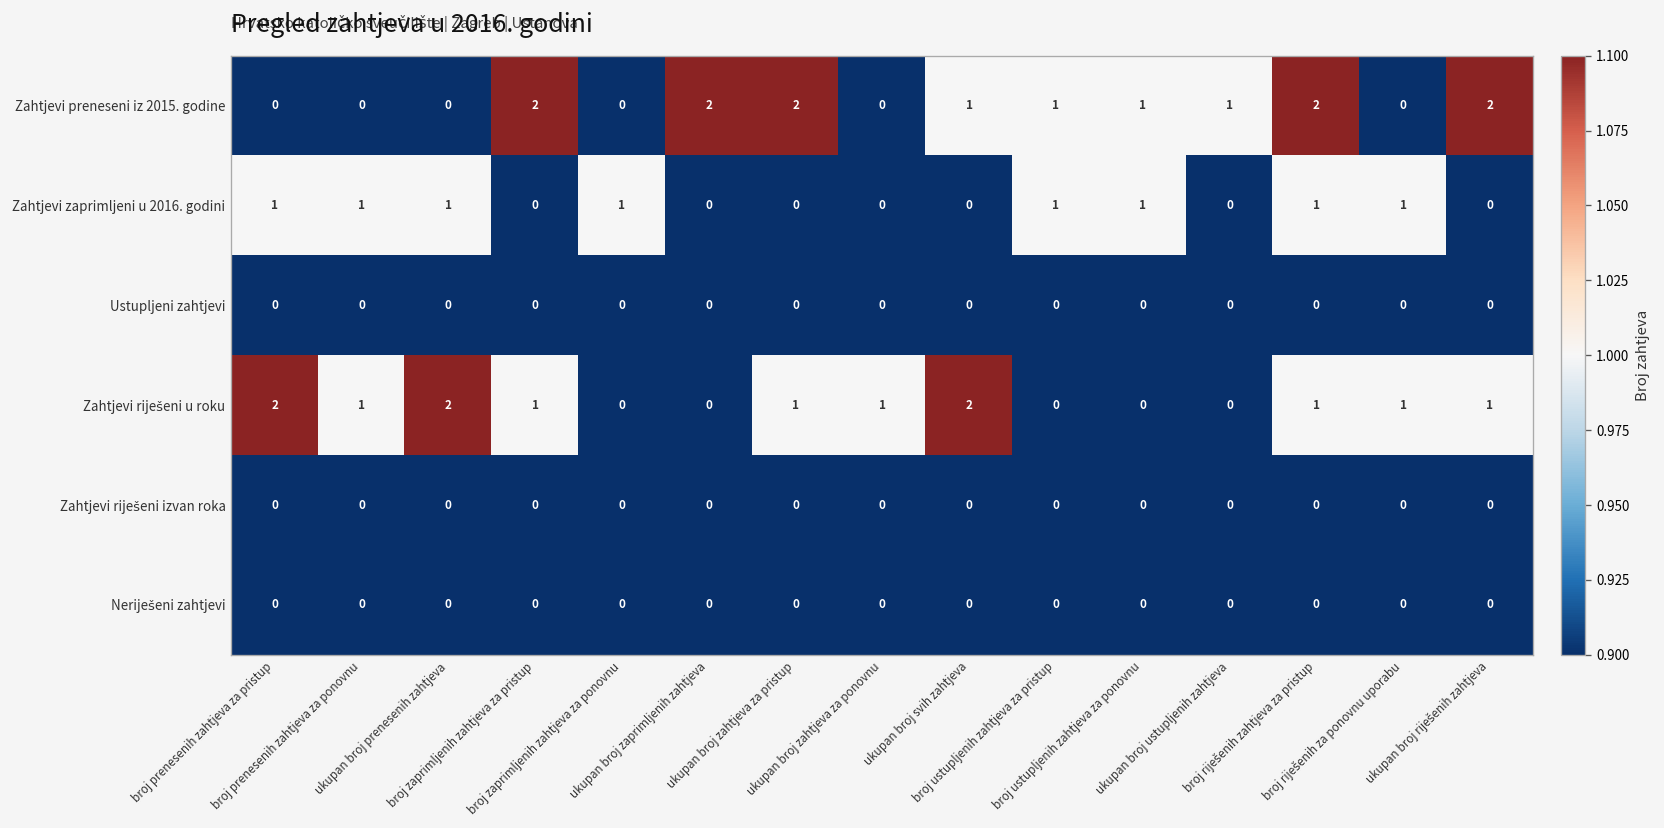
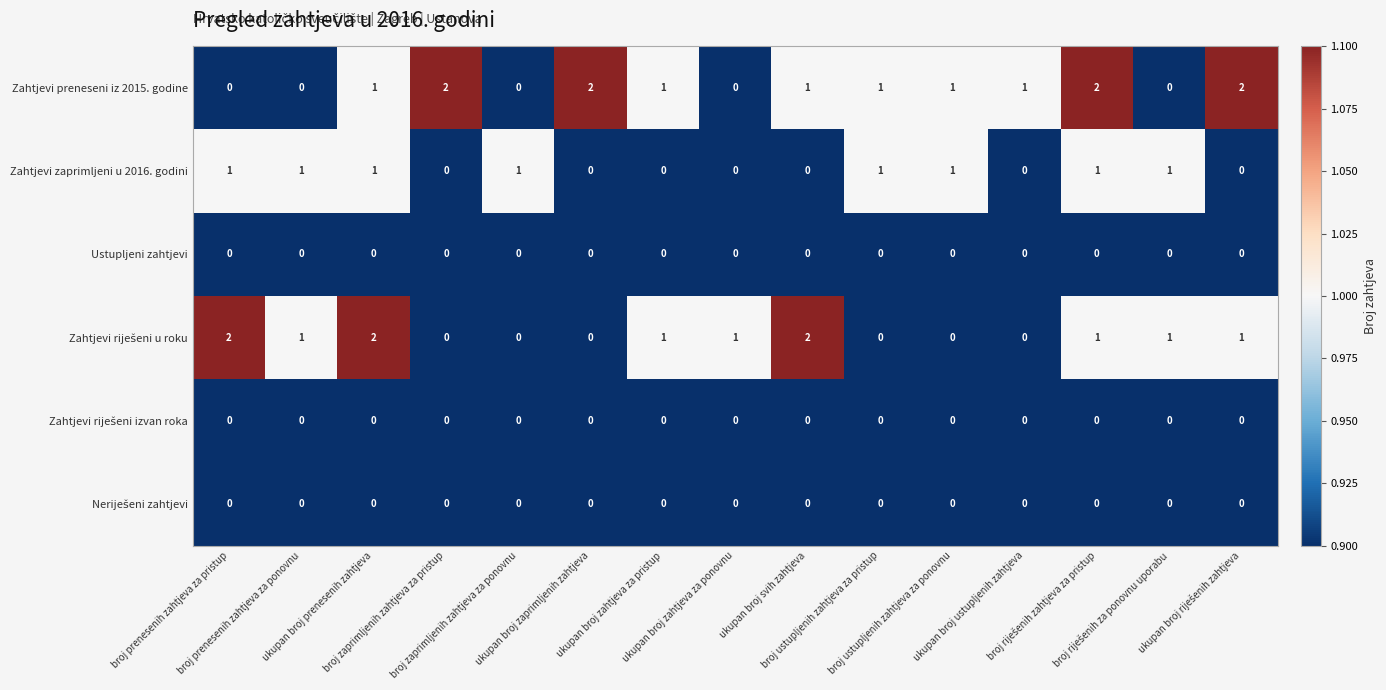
  {
    "Zahtjevi preneseni iz 2015. godine": {
      "broj prenesenih zahtjeva za pristup": 0,
      "broj prenesenih zahtjeva za ponovnu": 0,
-     "ukupan broj prenesenih zahtjeva": 0,
+     "ukupan broj prenesenih zahtjeva": 1,
      "broj zaprimljenih zahtjeva za pristup": 2,
      "broj zaprimljenih zahtjeva za ponovnu": 0,
      "ukupan broj zaprimljenih zahtjeva": 2,
-     "ukupan broj zahtjeva za pristup": 2,
+     "ukupan broj zahtjeva za pristup": 1,
      "ukupan broj zahtjeva za ponovnu": 0,
      "ukupan broj svih zahtjeva": 1,
      "broj ustupljenih zahtjeva za pristup": 1,
      "broj ustupljenih zahtjeva za ponovnu": 1,
      "ukupan broj ustupljenih zahtjeva": 1,
      "broj riješenih zahtjeva za pristup": 2,
      "broj riješenih za ponovnu uporabu": 0,
      "ukupan broj riješenih zahtjeva": 2
    },
    "Zahtjevi zaprimljeni u 2016. godini": {
      "broj prenesenih zahtjeva za pristup": 1,
      "broj prenesenih zahtjeva za ponovnu": 1,
      "ukupan broj prenesenih zahtjeva": 1,
      "broj zaprimljenih zahtjeva za pristup": 0,
      "broj zaprimljenih zahtjeva za ponovnu": 1,
      "ukupan broj zaprimljenih zahtjeva": 0,
      "ukupan broj zahtjeva za pristup": 0,
      "ukupan broj zahtjeva za ponovnu": 0,
      "ukupan broj svih zahtjeva": 0,
      "broj ustupljenih zahtjeva za pristup": 1,
      "broj ustupljenih zahtjeva za ponovnu": 1,
      "ukupan broj ustupljenih zahtjeva": 0,
      "broj riješenih zahtjeva za pristup": 1,
      "broj riješenih za ponovnu uporabu": 1,
      "ukupan broj riješenih zahtjeva": 0
    },
    "Ustupljeni zahtjevi": {
      "broj prenesenih zahtjeva za pristup": 0,
      "broj prenesenih zahtjeva za ponovnu": 0,
      "ukupan broj prenesenih zahtjeva": 0,
      "broj zaprimljenih zahtjeva za pristup": 0,
      "broj zaprimljenih zahtjeva za ponovnu": 0,
      "ukupan broj zaprimljenih zahtjeva": 0,
      "ukupan broj zahtjeva za pristup": 0,
      "ukupan broj zahtjeva za ponovnu": 0,
      "ukupan broj svih zahtjeva": 0,
      "broj ustupljenih zahtjeva za pristup": 0,
      "broj ustupljenih zahtjeva za ponovnu": 0,
      "ukupan broj ustupljenih zahtjeva": 0,
      "broj riješenih zahtjeva za pristup": 0,
      "broj riješenih za ponovnu uporabu": 0,
      "ukupan broj riješenih zahtjeva": 0
    },
    "Zahtjevi riješeni u roku": {
      "broj prenesenih zahtjeva za pristup": 2,
      "broj prenesenih zahtjeva za ponovnu": 1,
      "ukupan broj prenesenih zahtjeva": 2,
-     "broj zaprimljenih zahtjeva za pristup": 1,
+     "broj zaprimljenih zahtjeva za pristup": 0,
      "broj zaprimljenih zahtjeva za ponovnu": 0,
      "ukupan broj zaprimljenih zahtjeva": 0,
      "ukupan broj zahtjeva za pristup": 1,
      "ukupan broj zahtjeva za ponovnu": 1,
      "ukupan broj svih zahtjeva": 2,
      "broj ustupljenih zahtjeva za pristup": 0,
      "broj ustupljenih zahtjeva za ponovnu": 0,
      "ukupan broj ustupljenih zahtjeva": 0,
      "broj riješenih zahtjeva za pristup": 1,
      "broj riješenih za ponovnu uporabu": 1,
      "ukupan broj riješenih zahtjeva": 1
    },
    "Zahtjevi riješeni izvan roka": {
      "broj prenesenih zahtjeva za pristup": 0,
      "broj prenesenih zahtjeva za ponovnu": 0,
      "ukupan broj prenesenih zahtjeva": 0,
      "broj zaprimljenih zahtjeva za pristup": 0,
      "broj zaprimljenih zahtjeva za ponovnu": 0,
      "ukupan broj zaprimljenih zahtjeva": 0,
      "ukupan broj zahtjeva za pristup": 0,
      "ukupan broj zahtjeva za ponovnu": 0,
      "ukupan broj svih zahtjeva": 0,
      "broj ustupljenih zahtjeva za pristup": 0,
      "broj ustupljenih zahtjeva za ponovnu": 0,
      "ukupan broj ustupljenih zahtjeva": 0,
      "broj riješenih zahtjeva za pristup": 0,
      "broj riješenih za ponovnu uporabu": 0,
      "ukupan broj riješenih zahtjeva": 0
    },
    "Neriješeni zahtjevi": {
      "broj prenesenih zahtjeva za pristup": 0,
      "broj prenesenih zahtjeva za ponovnu": 0,
      "ukupan broj prenesenih zahtjeva": 0,
      "broj zaprimljenih zahtjeva za pristup": 0,
      "broj zaprimljenih zahtjeva za ponovnu": 0,
      "ukupan broj zaprimljenih zahtjeva": 0,
      "ukupan broj zahtjeva za pristup": 0,
      "ukupan broj zahtjeva za ponovnu": 0,
      "ukupan broj svih zahtjeva": 0,
      "broj ustupljenih zahtjeva za pristup": 0,
      "broj ustupljenih zahtjeva za ponovnu": 0,
      "ukupan broj ustupljenih zahtjeva": 0,
      "broj riješenih zahtjeva za pristup": 0,
      "broj riješenih za ponovnu uporabu": 0,
      "ukupan broj riješenih zahtjeva": 0
    }
  }
